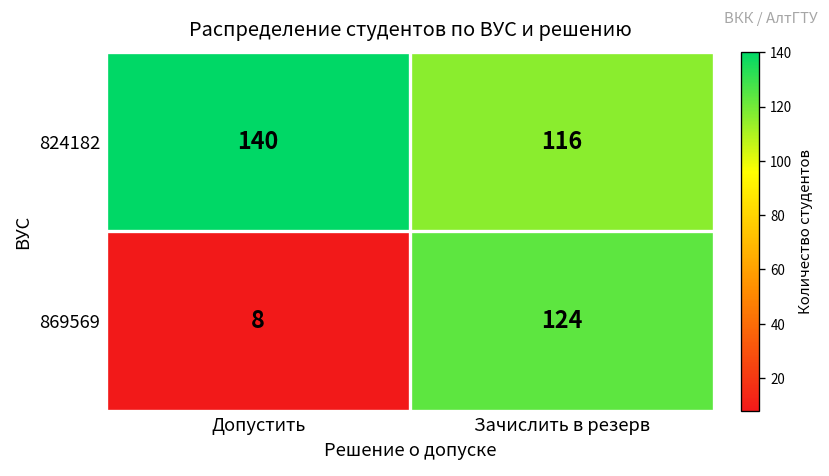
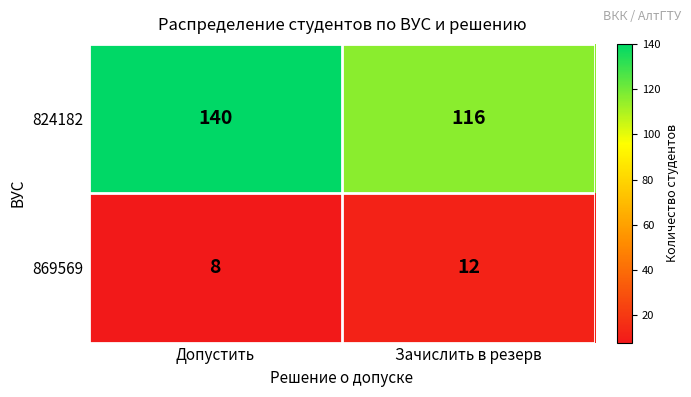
  {
    "824182": {
      "Допустить": 140,
      "Зачислить в резерв": 116
    },
    "869569": {
      "Допустить": 8,
-     "Зачислить в резерв": 124
+     "Зачислить в резерв": 12
    }
  }
